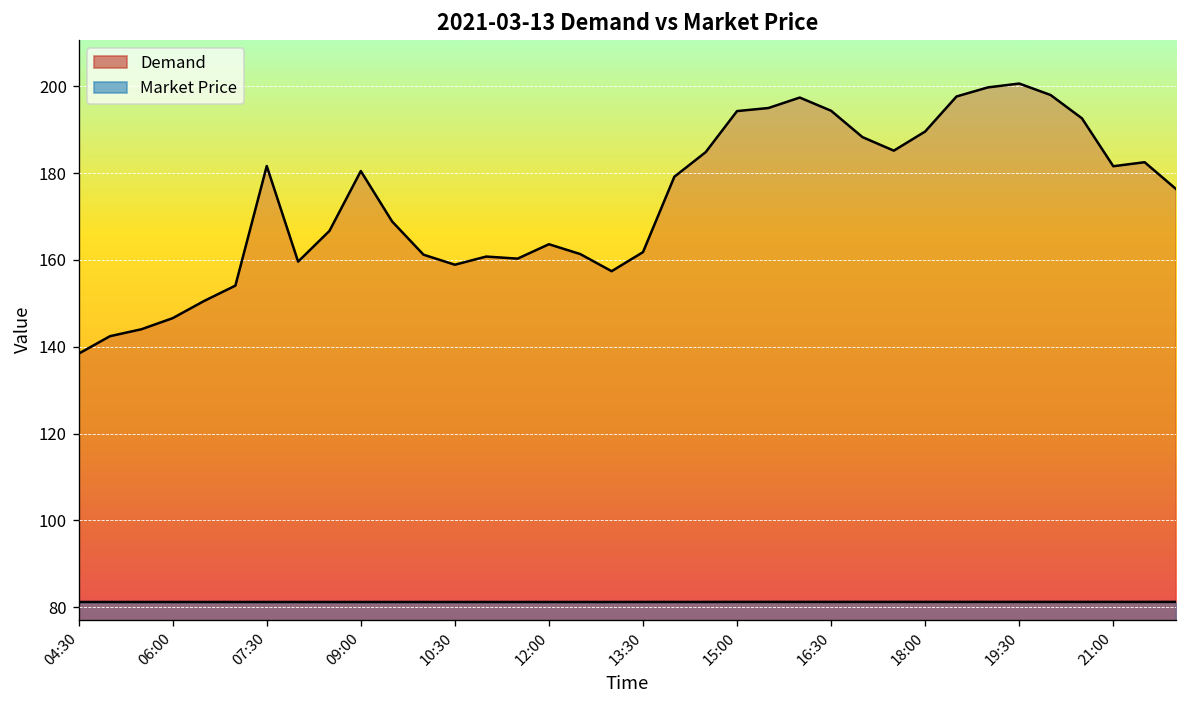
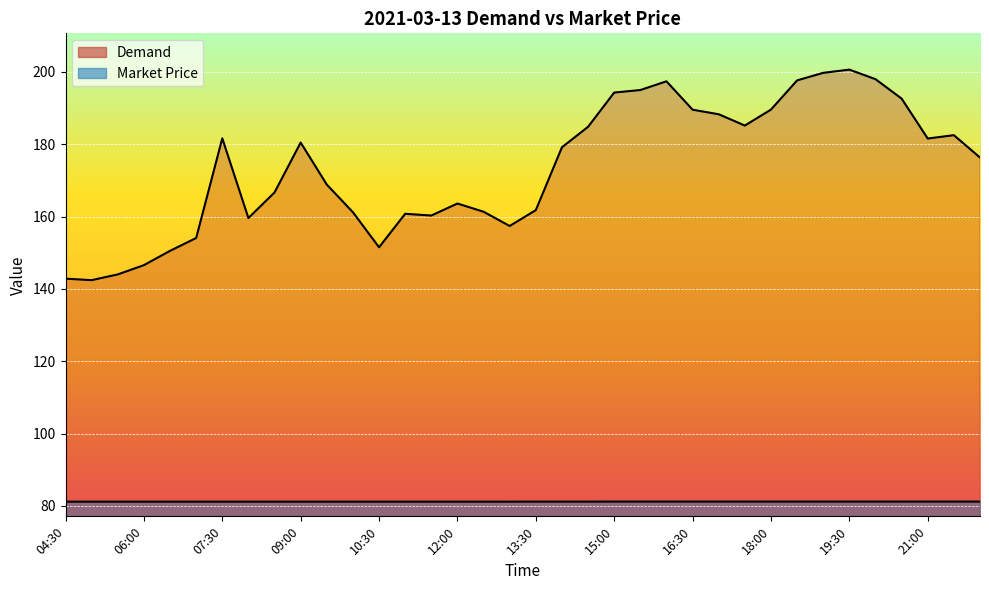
  {
    "Demand": {
-     "04:30": 138,
+     "04:30": 143,
      "06:00": 147,
      "07:30": 182,
      "09:00": 180,
-     "10:30": 159,
+     "10:30": 152,
      "12:00": 164,
      "13:30": 162,
      "15:00": 194,
-     "16:30": 194,
+     "16:30": 190,
      "18:00": 190,
      "19:30": 201,
      "21:00": 182
    },
    "Market Price": {
      "04:30": 81,
      "06:00": 81,
      "07:30": 81,
      "09:00": 81,
      "10:30": 81,
      "12:00": 81,
      "13:30": 81,
      "15:00": 81,
      "16:30": 81,
      "18:00": 81,
      "19:30": 81,
      "21:00": 81
    }
  }
